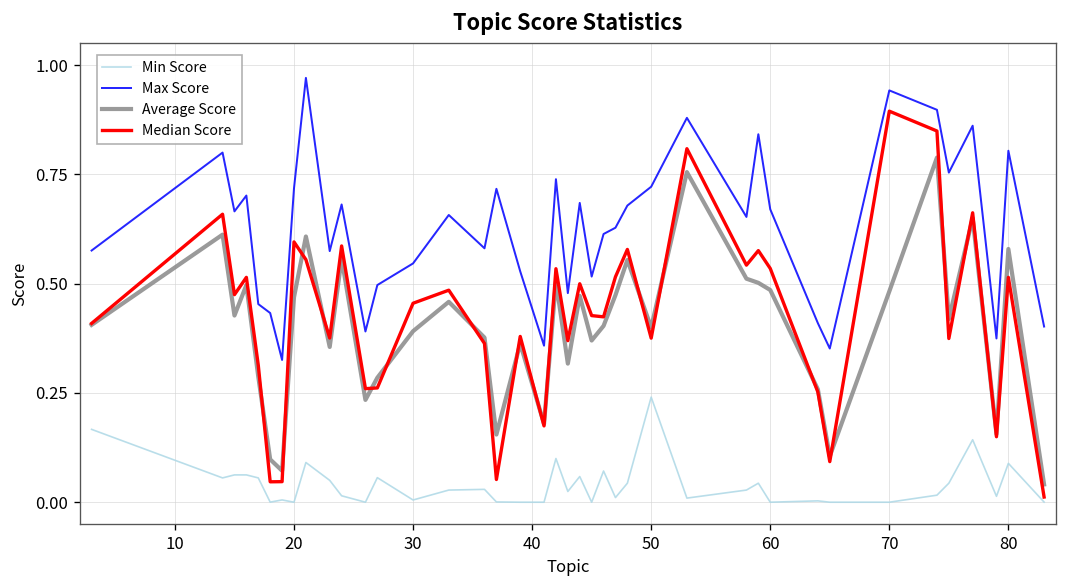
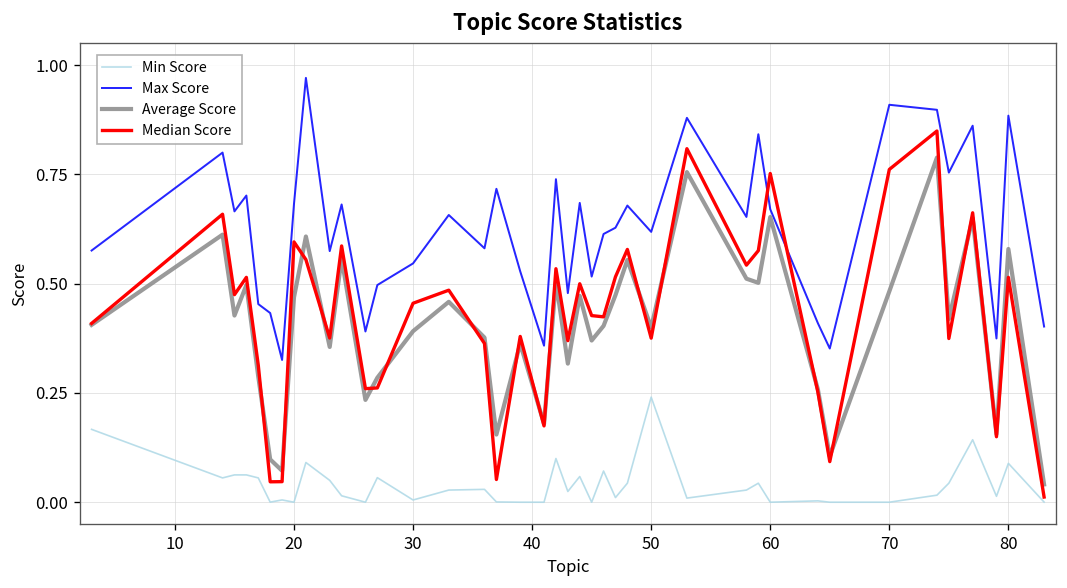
  {
    "Min Score": {
      "20": 0.00,
      "30": 0.01,
      "50": 0.24,
      "60": 0.00,
      "70": 0.00,
      "80": 0.09
    },
    "Max Score": {
-     "20": 0.72,
+     "20": 0.68,
      "30": 0.55,
-     "50": 0.72,
+     "50": 0.62,
      "60": 0.67,
-     "70": 0.94,
-     "80": 0.80
+     "70": 0.91,
+     "80": 0.88
    },
    "Average Score": {
      "20": 0.47,
      "30": 0.39,
      "50": 0.40,
-     "60": 0.49,
+     "60": 0.65,
      "70": 0.48,
      "80": 0.58
    },
    "Median Score": {
      "20": 0.60,
      "30": 0.46,
      "50": 0.38,
-     "60": 0.53,
-     "70": 0.89,
+     "60": 0.75,
+     "70": 0.76,
      "80": 0.51
    }
  }
